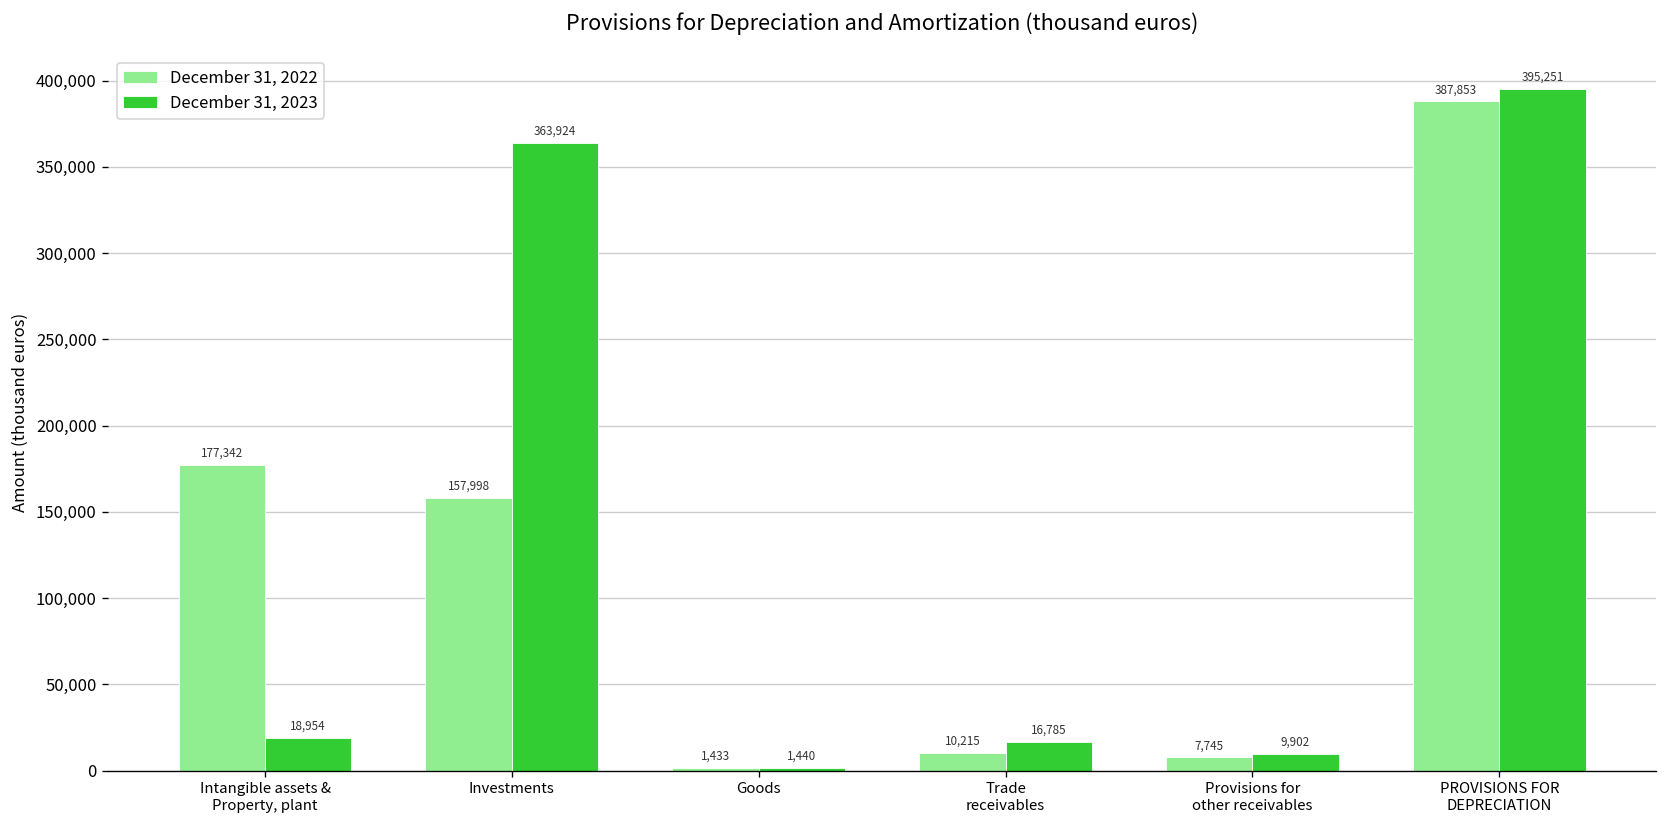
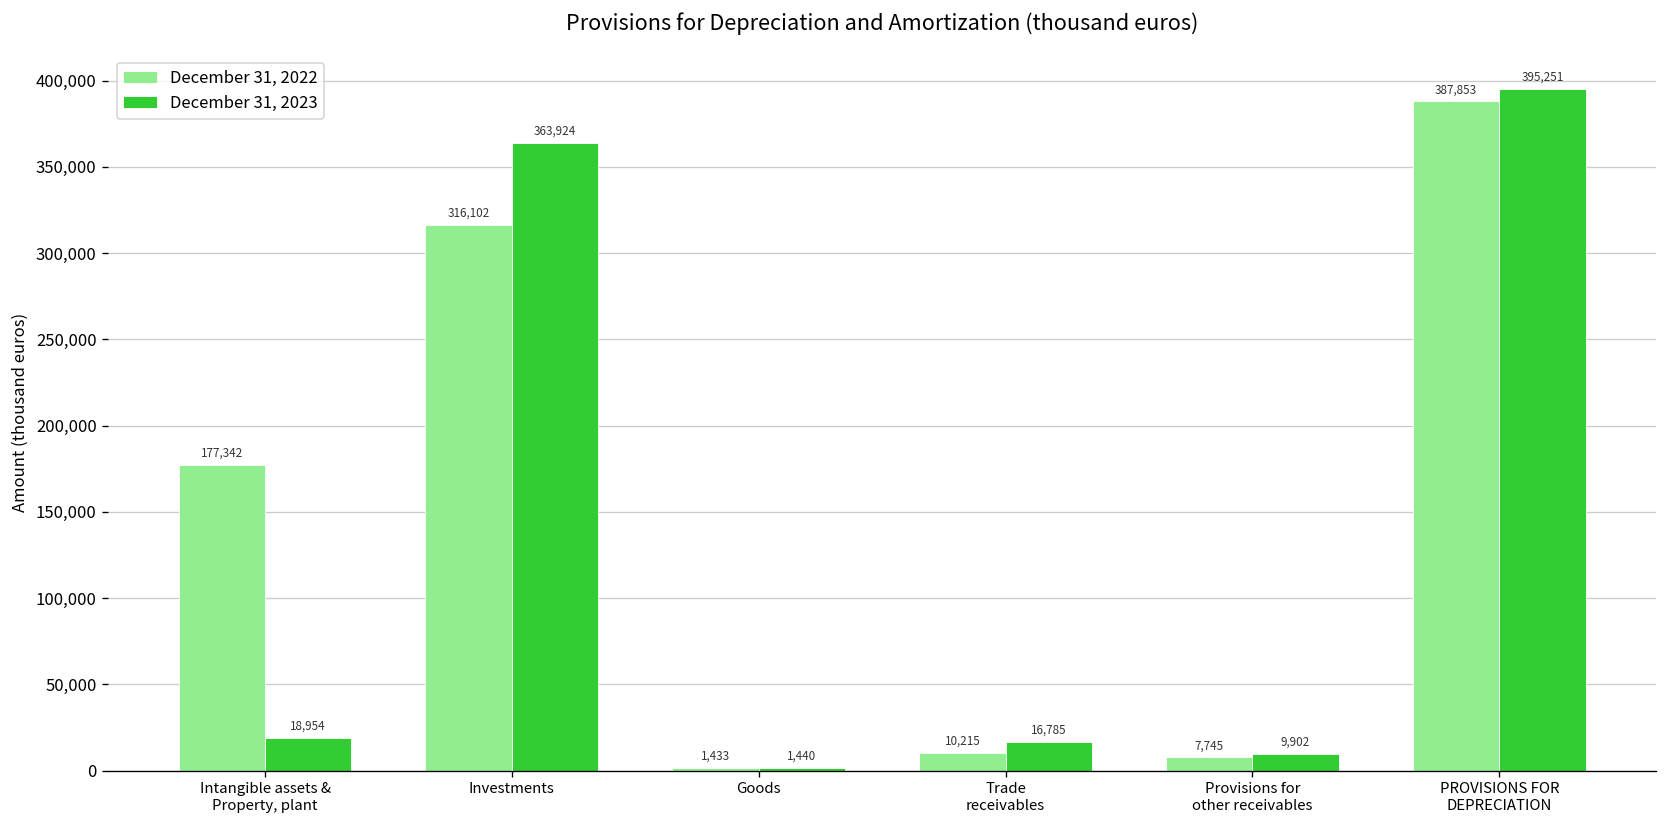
  {
    "December 31, 2022": {
      "Intangible assets & Property, plant": "177,342",
-     "Investments": "157,998",
+     "Investments": "316,102",
      "Goods": "1,433",
      "Trade receivables": "10,215",
      "Provisions for other receivables": "7,745",
      "PROVISIONS FOR DEPRECIATION": "387,853"
    },
    "December 31, 2023": {
      "Intangible assets & Property, plant": "18,954",
      "Investments": "363,924",
      "Goods": "1,440",
      "Trade receivables": "16,785",
      "Provisions for other receivables": "9,902",
      "PROVISIONS FOR DEPRECIATION": "395,251"
    }
  }
